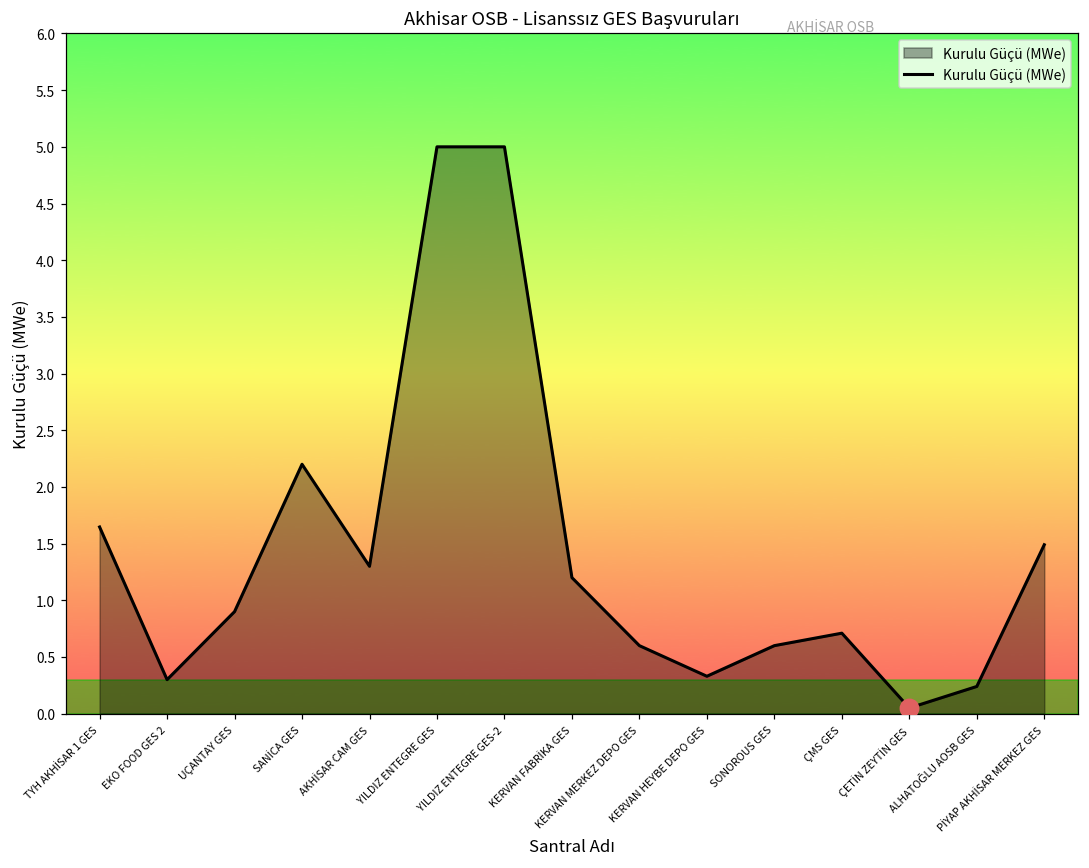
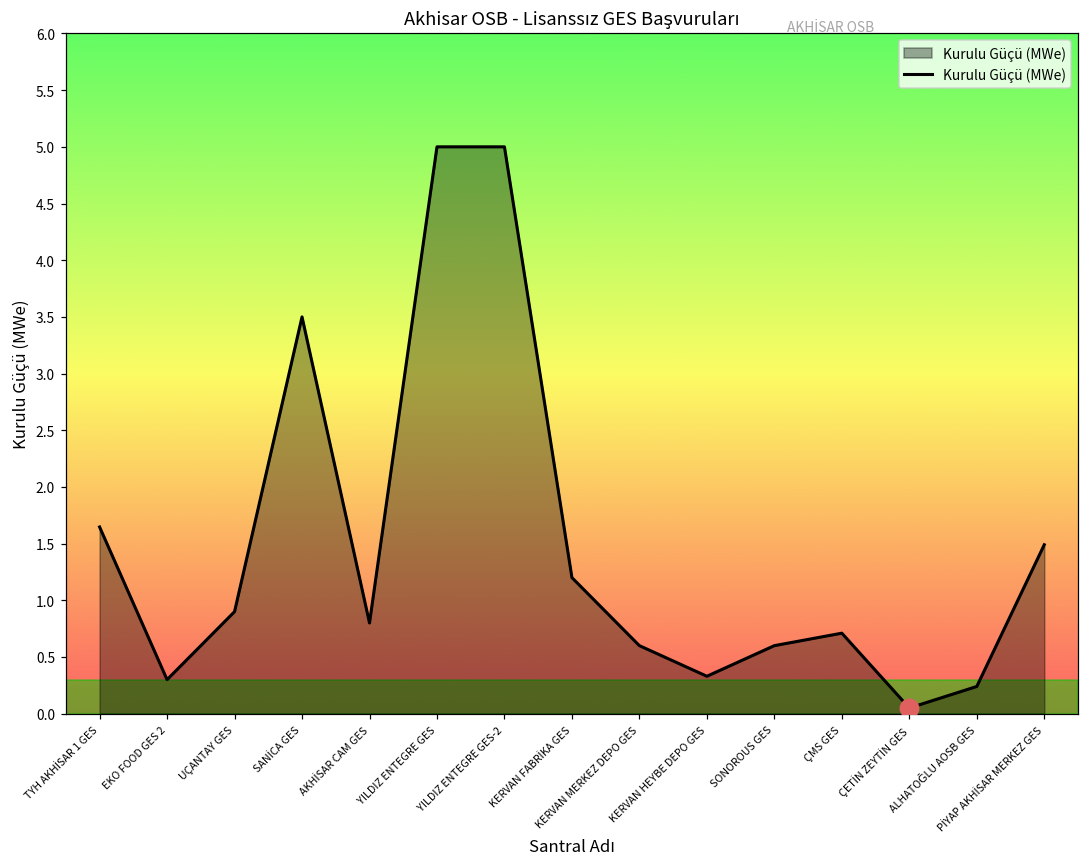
  {
    "Kurulu Güçü (MWe)": {
      "TYH AKHİSAR 1 GES": 1.65,
      "UÇANTAY GES": 0.9,
-     "SANİCA GES": 2.2,
-     "AKHİSAR CAM GES": 1.3,
+     "SANİCA GES": 3.5,
+     "AKHİSAR CAM GES": 0.8,
      "YILDIZ ENTEGRE GES": 5.0,
      "YILDIZ ENTEGRE GES-2": 5.0,
      "KERVAN FABRİKA GES": 1.2,
      "KERVAN MERKEZ DEPO GES": 0.6,
      "KERVAN HEYBE DEPO GES": 0.33,
      "SONOROUS GES": 0.6,
      "ÇMS GES": 0.7,
      "PİYAP AKHİSAR MERKEZ GES": 1.5
    }
  }
